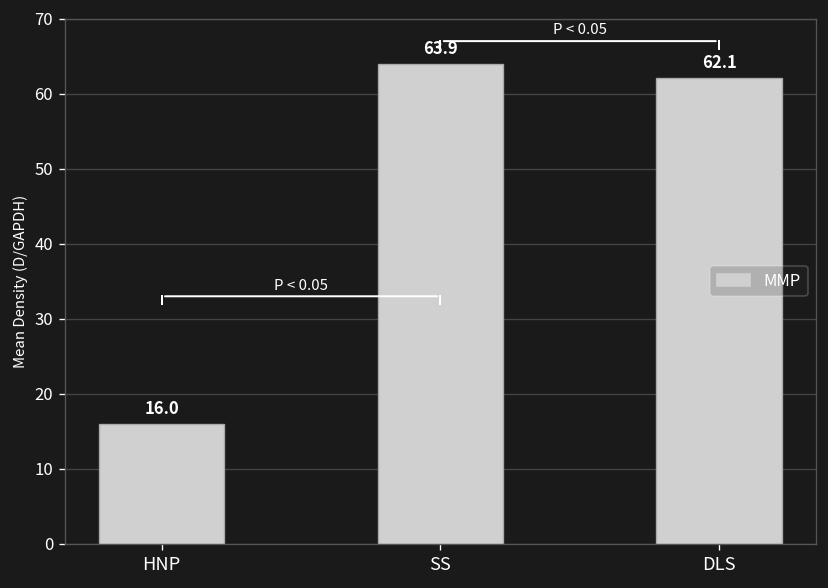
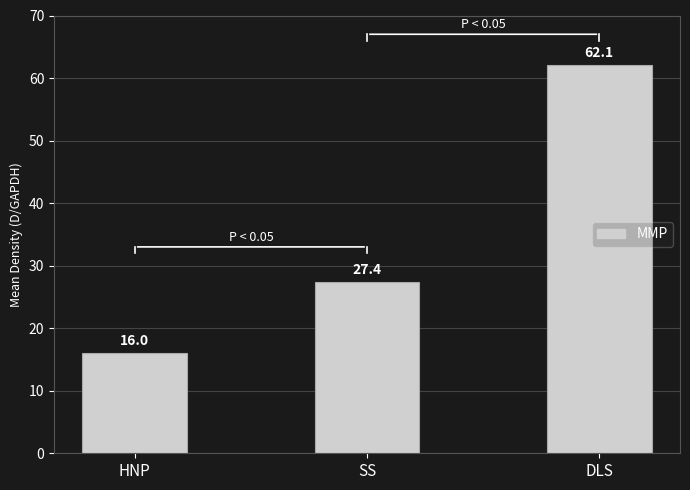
  {
    "MMP": {
      "HNP": 16.0,
-     "SS": 63.9,
+     "SS": 27.4,
      "DLS": 62.1
    }
  }
